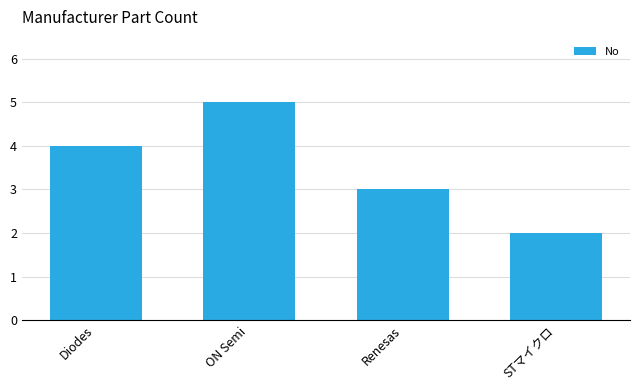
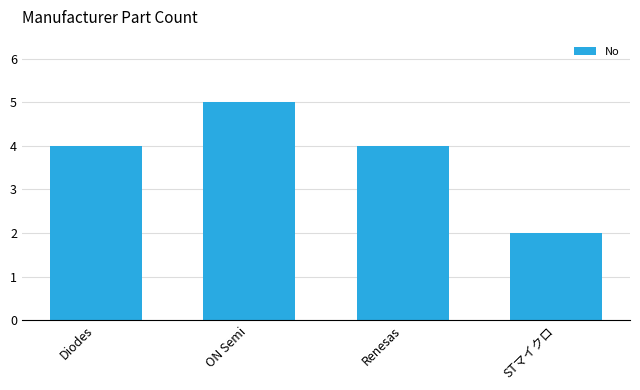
  {
    "Diodes": 4,
    "ON Semi": 5,
-   "Renesas": 3,
+   "Renesas": 4,
    "STマイクロ": 2
  }
